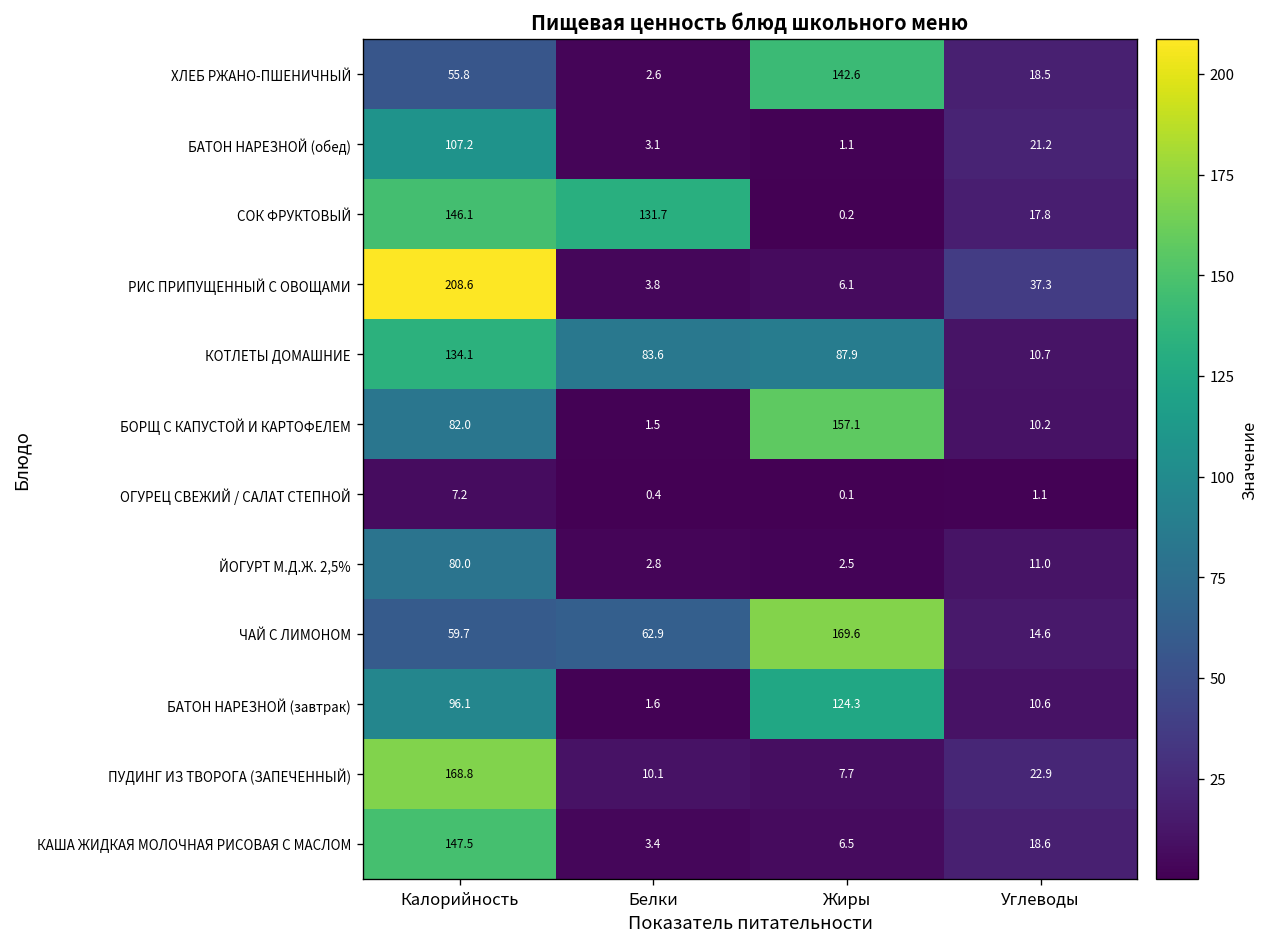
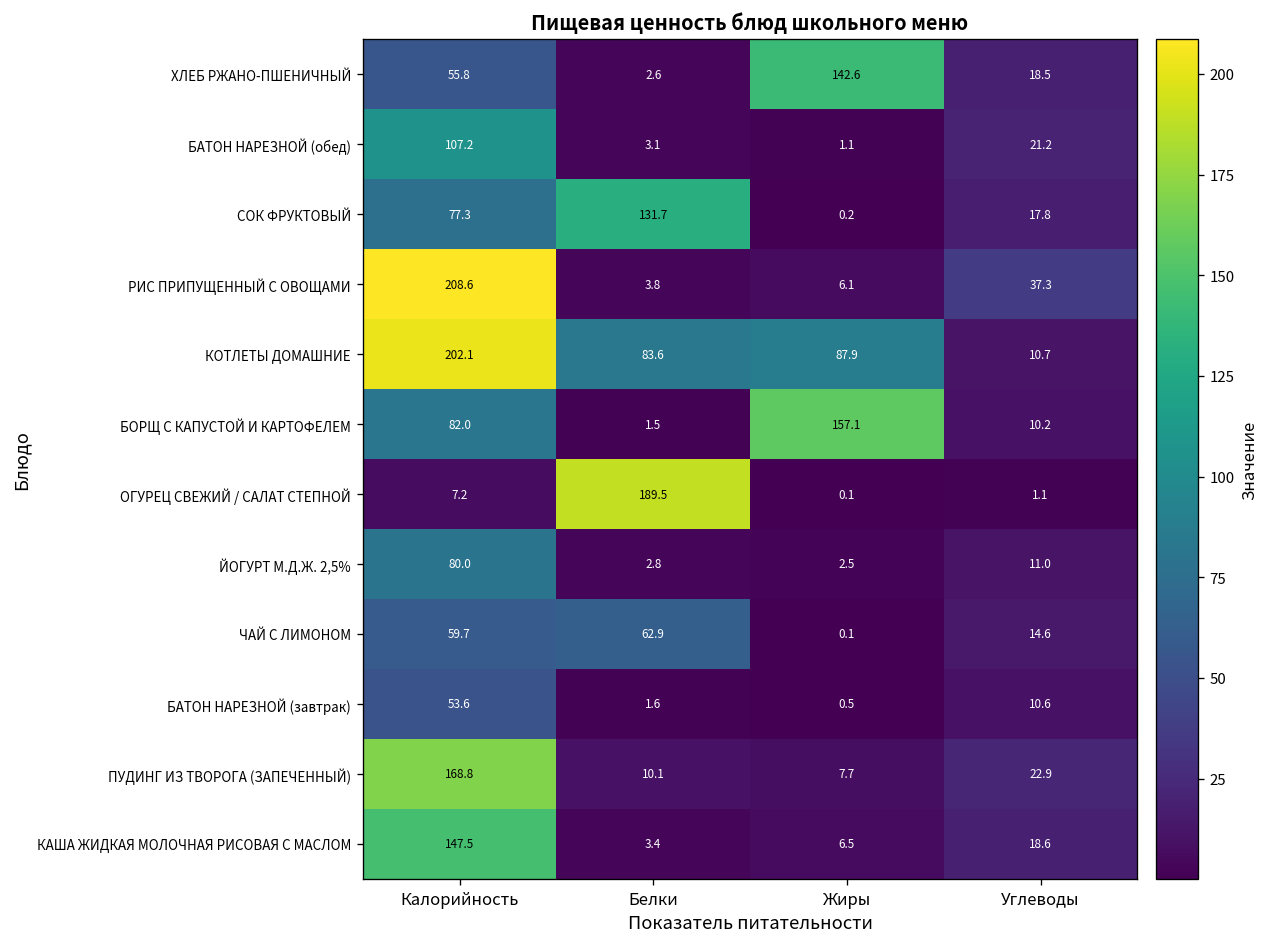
  {
    "ХЛЕБ РЖАНО-ПШЕНИЧНЫЙ": {
      "Калорийность": 55.8,
      "Белки": 2.6,
      "Жиры": 142.6,
      "Углеводы": 18.5
    },
    "БАТОН НАРЕЗНОЙ (обед)": {
      "Калорийность": 107.2,
      "Белки": 3.1,
      "Жиры": 1.1,
      "Углеводы": 21.2
    },
    "СОК ФРУКТОВЫЙ": {
-     "Калорийность": 146.1,
+     "Калорийность": 77.3,
      "Белки": 131.7,
      "Жиры": 0.2,
      "Углеводы": 17.8
    },
    "РИС ПРИПУЩЕННЫЙ С ОВОЩАМИ": {
      "Калорийность": 208.6,
      "Белки": 3.8,
      "Жиры": 6.1,
      "Углеводы": 37.3
    },
    "КОТЛЕТЫ ДОМАШНИЕ": {
-     "Калорийность": 134.1,
+     "Калорийность": 202.1,
      "Белки": 83.6,
      "Жиры": 87.9,
      "Углеводы": 10.7
    },
    "БОРЩ С КАПУСТОЙ И КАРТОФЕЛЕМ": {
      "Калорийность": 82.0,
      "Белки": 1.5,
      "Жиры": 157.1,
      "Углеводы": 10.2
    },
    "ОГУРЕЦ СВЕЖИЙ / САЛАТ СТЕПНОЙ": {
      "Калорийность": 7.2,
-     "Белки": 0.4,
+     "Белки": 189.5,
      "Жиры": 0.1,
      "Углеводы": 1.1
    },
    "ЙОГУРТ М.Д.Ж. 2,5%": {
      "Калорийность": 80.0,
      "Белки": 2.8,
      "Жиры": 2.5,
      "Углеводы": 11.0
    },
    "ЧАЙ С ЛИМОНОМ": {
      "Калорийность": 59.7,
      "Белки": 62.9,
-     "Жиры": 169.6,
+     "Жиры": 0.1,
      "Углеводы": 14.6
    },
    "БАТОН НАРЕЗНОЙ (завтрак)": {
-     "Калорийность": 96.1,
+     "Калорийность": 53.6,
      "Белки": 1.6,
-     "Жиры": 124.3,
+     "Жиры": 0.5,
      "Углеводы": 10.6
    },
    "ПУДИНГ ИЗ ТВОРОГА (ЗАПЕЧЕННЫЙ)": {
      "Калорийность": 168.8,
      "Белки": 10.1,
      "Жиры": 7.7,
      "Углеводы": 22.9
    },
    "КАША ЖИДКАЯ МОЛОЧНАЯ РИСОВАЯ С МАСЛОМ": {
      "Калорийность": 147.5,
      "Белки": 3.4,
      "Жиры": 6.5,
      "Углеводы": 18.6
    }
  }
